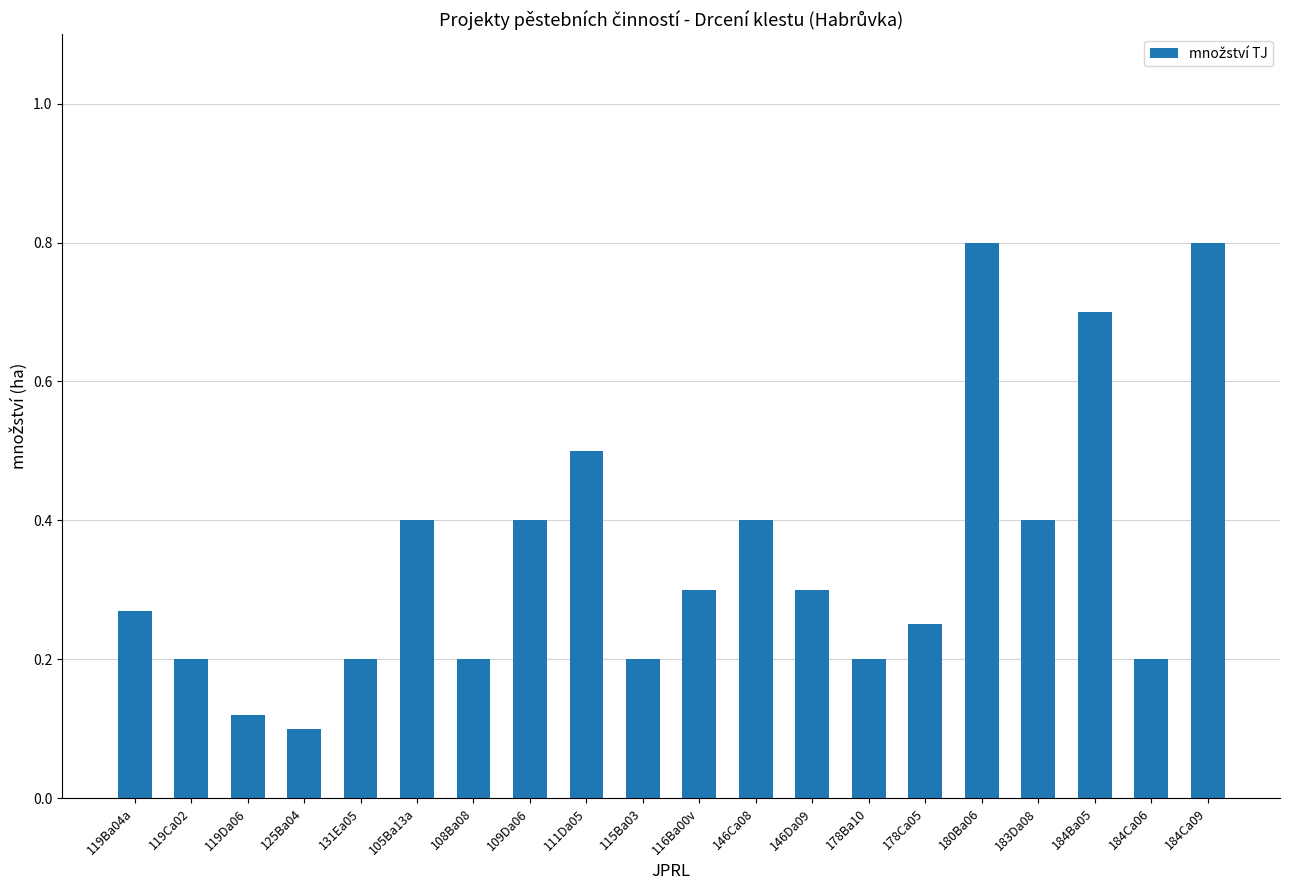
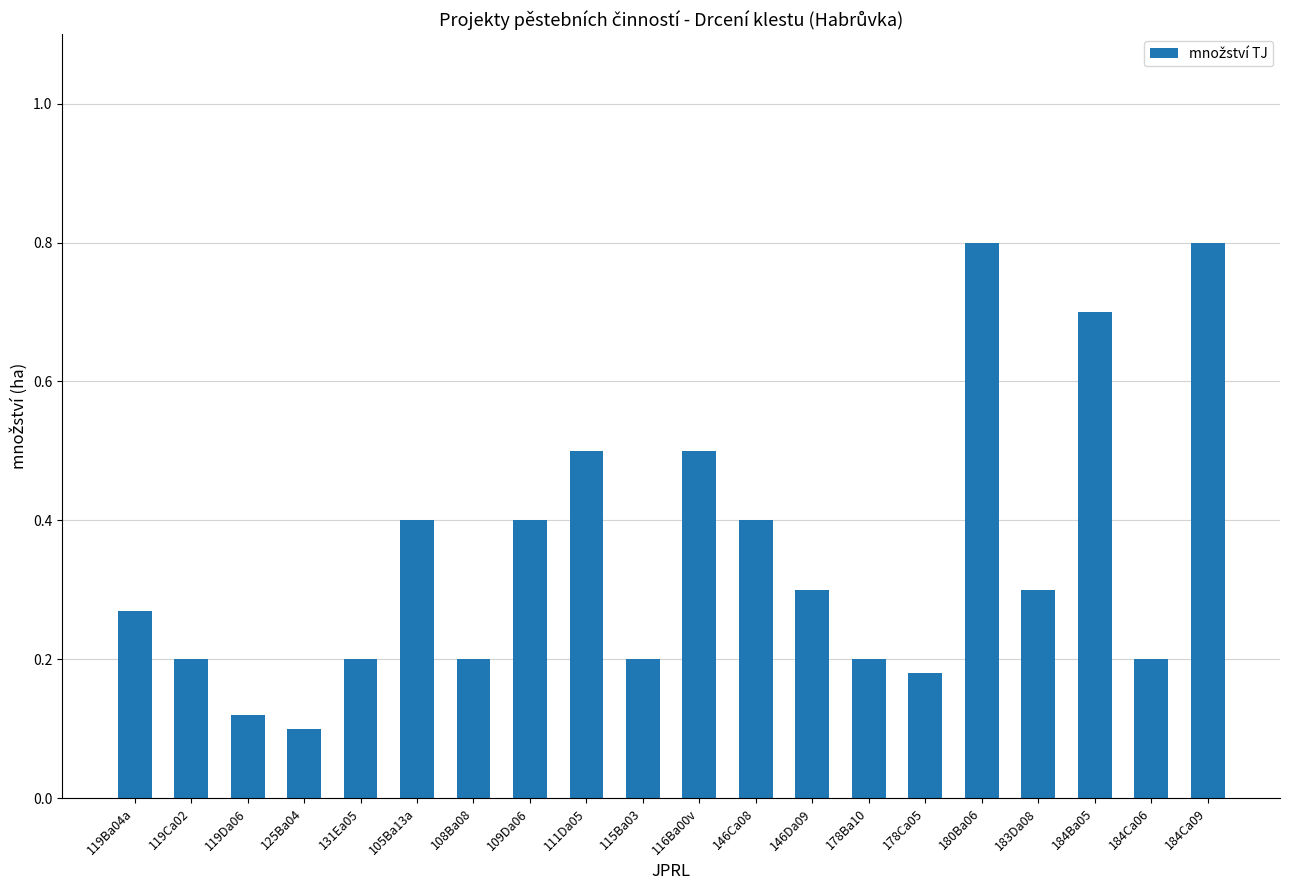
  {
    "119Ba04a": 0.27,
    "119Ca02": 0.20,
    "119Da06": 0.12,
    "125Ba04": 0.10,
    "131Ea05": 0.20,
    "105Ba13a": 0.40,
    "108Ba08": 0.20,
    "109Da06": 0.40,
    "111Da05": 0.50,
    "115Ba03": 0.20,
-   "116Ba00v": 0.3,
+   "116Ba00v": 0.5,
    "146Ca08": 0.40,
    "146Da09": 0.30,
    "178Ba10": 0.20,
-   "178Ca05": 0.25,
+   "178Ca05": 0.18,
    "180Ba06": 0.80,
-   "183Da08": 0.4,
+   "183Da08": 0.3,
    "184Ba05": 0.70,
    "184Ca06": 0.20,
    "184Ca09": 0.80
  }
